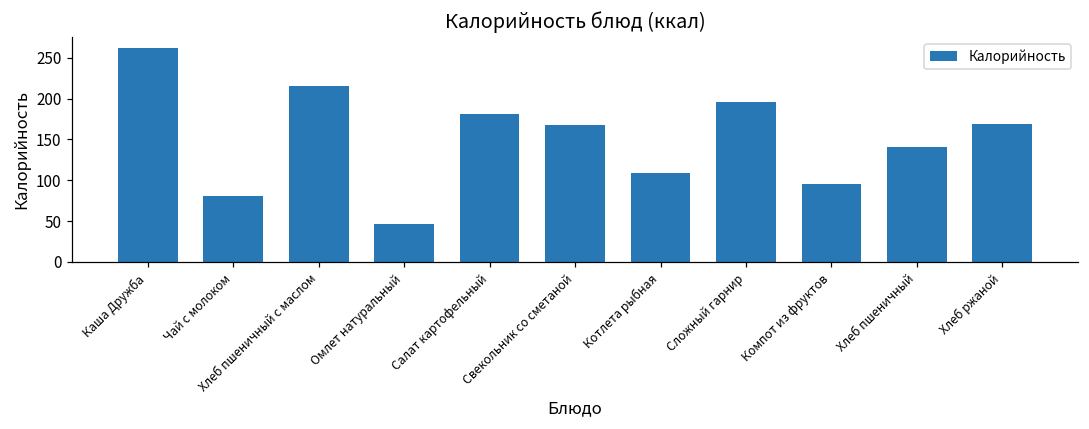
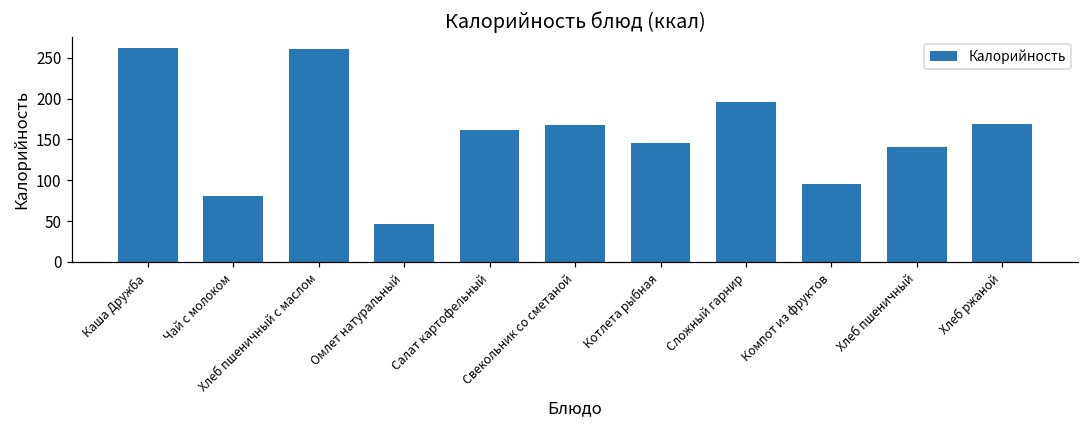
  {
    "Каша Дружба": 260,
    "Чай с молоком": 80,
-   "Хлеб пшеничный с маслом": 220,
+   "Хлеб пшеничный с маслом": 260,
    "Омлет натуральный": 50,
-   "Салат картофельный": 180,
+   "Салат картофельный": 160,
    "Свекольник со сметаной": 170,
-   "Котлета рыбная": 110,
+   "Котлета рыбная": 150,
    "Сложный гарнир": 200,
    "Компот из фруктов": 100,
    "Хлеб пшеничный": 140,
    "Хлеб ржаной": 170
  }
